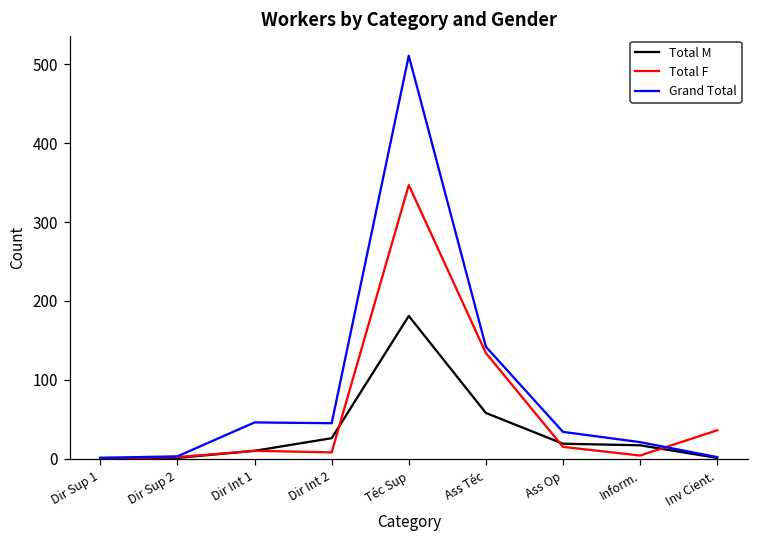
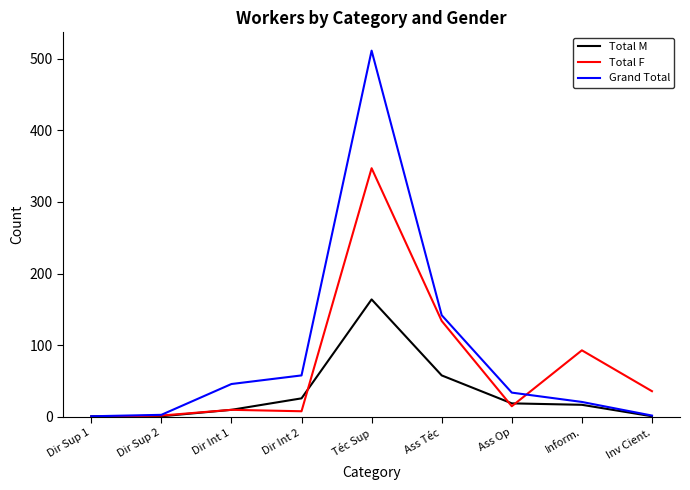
  {
    "Total M": {
      "Dir Int 2": 30,
-     "Téc Sup": 180,
+     "Téc Sup": 160,
      "Ass Téc": 60,
      "Ass Op": 20,
      "Inform.": 20
    },
    "Total F": {
      "Dir Int 2": 10,
      "Téc Sup": 350,
      "Ass Téc": 130,
      "Ass Op": 20,
-     "Inform.": 0,
+     "Inform.": 90,
      "Inv Cient.": 40
    },
    "Grand Total": {
      "Dir Int 1": 50,
-     "Dir Int 2": 50,
+     "Dir Int 2": 60,
      "Téc Sup": 510,
      "Ass Téc": 140,
      "Ass Op": 30,
      "Inform.": 20
    }
  }
